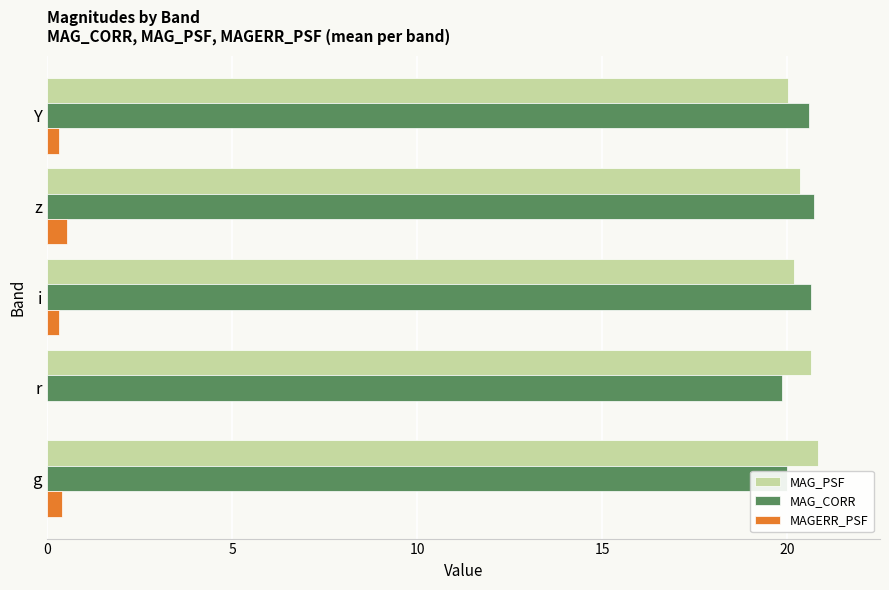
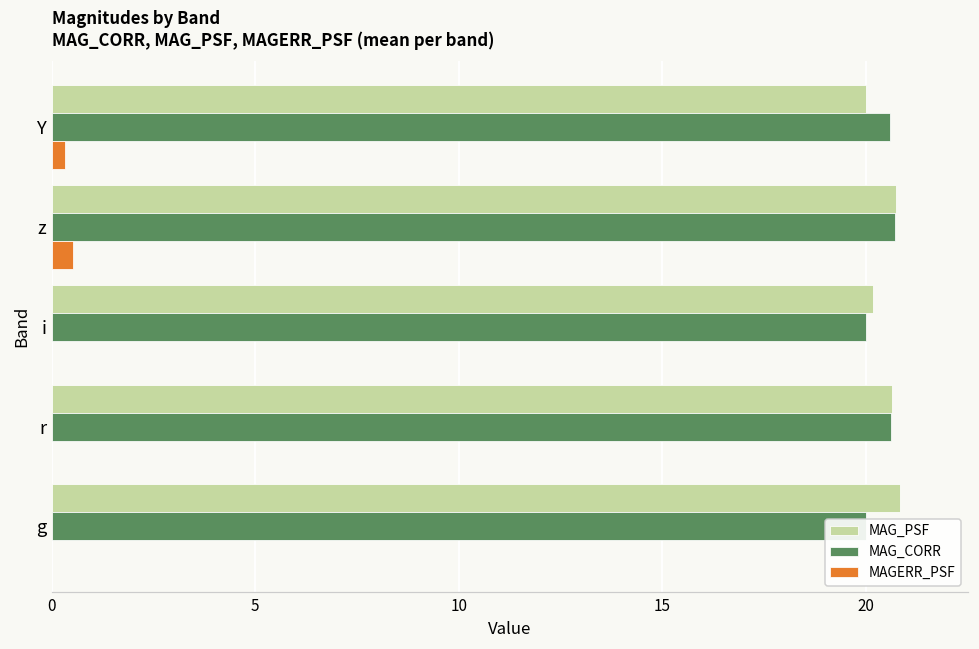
  {
    "MAG_PSF": {
      "Y": 20.0,
-     "z": 20.3,
+     "z": 20.7,
      "i": 20.2,
      "r": 20.6,
      "g": 20.8
    },
    "MAG_CORR": {
      "Y": 20.6,
      "z": 20.7,
-     "i": 20.6,
-     "r": 19.9
+     "i": 20.0,
+     "r": 20.6
    },
    "MAGERR_PSF": {
      "Y": 0.3,
      "z": 0.5,
-     "i": 0.3,
-     "g": 0.4
+     "i": 0.0,
+     "g": 0.0
    }
  }
